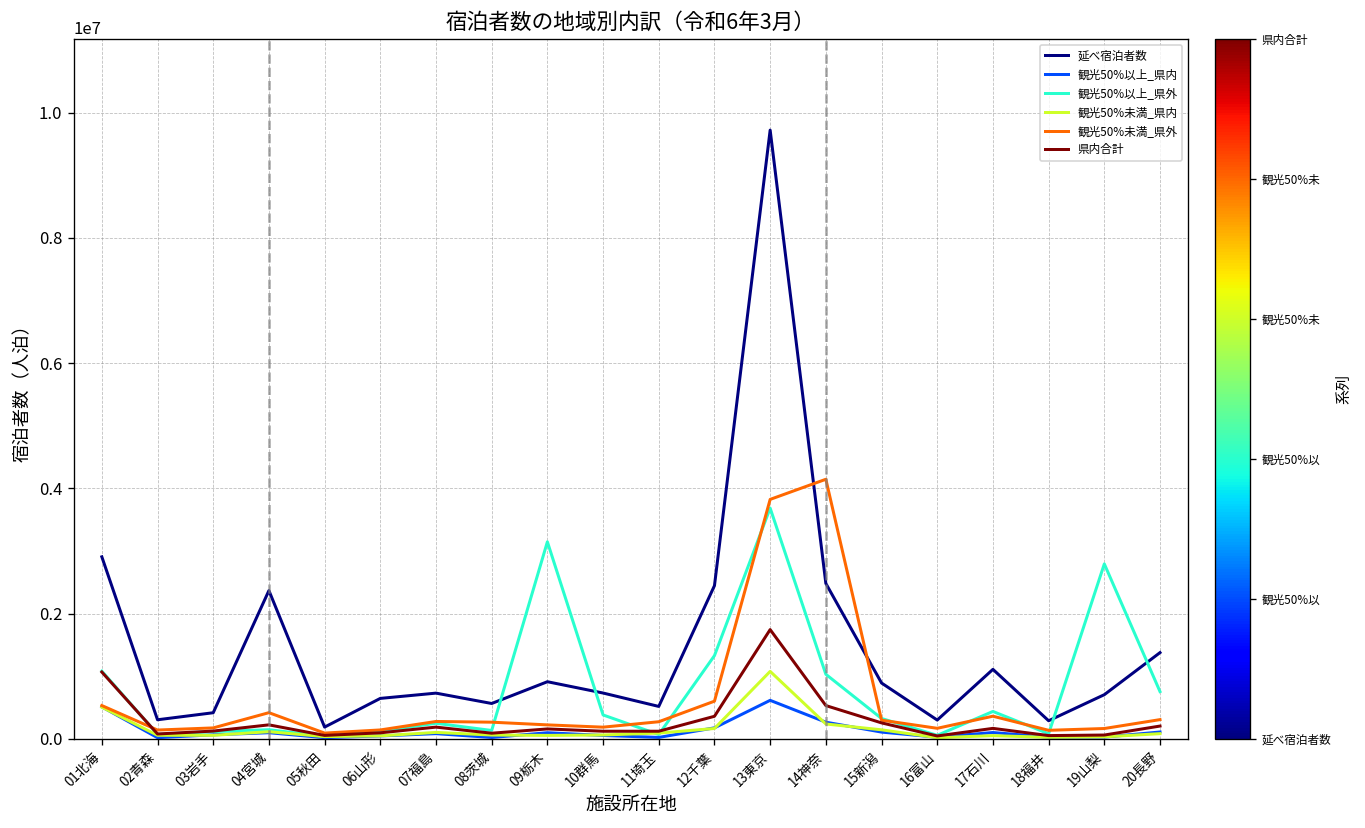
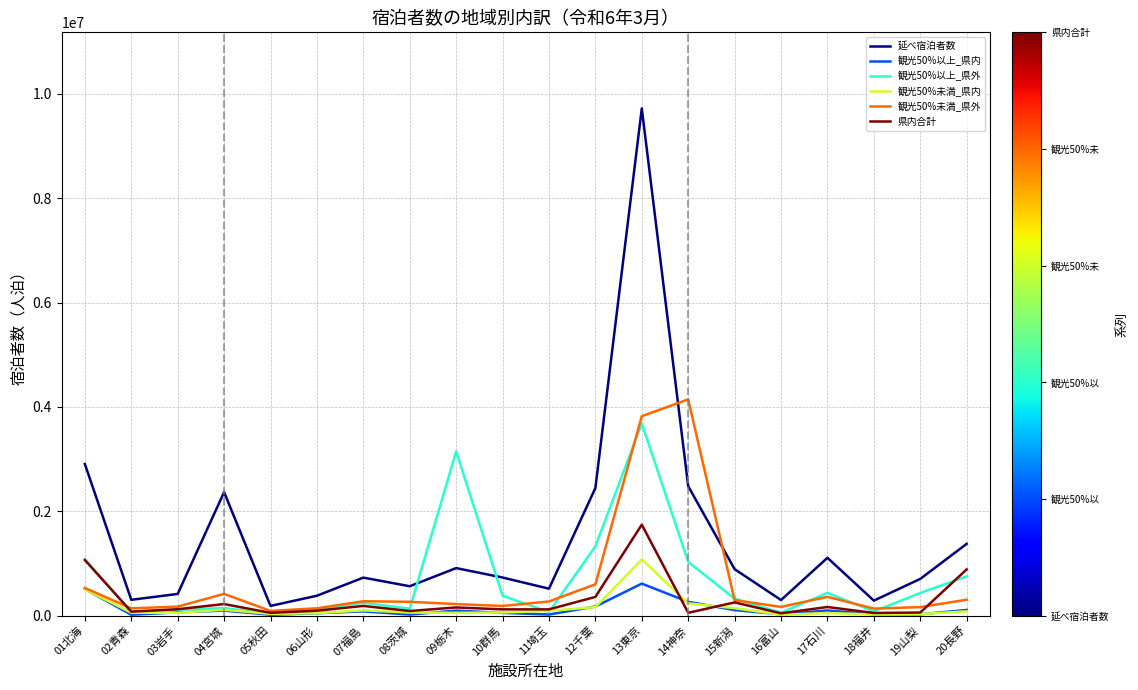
  {
    "延べ宿泊者数": {
      "01北海": 2900000,
      "02青森": 300000,
      "03岩手": 400000,
      "04宮城": 2400000,
      "05秋田": 200000,
-     "06山形": 600000,
+     "06山形": 400000,
      "07福島": 700000,
      "08茨城": 600000,
      "09栃木": 900000,
      "10群馬": 700000,
      "11埼玉": 500000,
      "12千葉": 2400000,
      "13東京": 9700000,
      "14神奈": 2500000,
      "15新潟": 900000,
      "16富山": 300000,
      "17石川": 1100000,
      "18福井": 300000,
      "19山梨": 700000,
      "20長野": 1400000
    },
    "観光50%以上_県内": {
      "13東京": 600000,
      "17石川": 100000
    },
    "観光50%以上_県外": {
      "09栃木": 3100000,
      "10群馬": 400000,
      "12千葉": 1300000,
      "13東京": 3700000,
      "14神奈": 1000000,
      "17石川": 400000,
-     "19山梨": 2800000,
+     "19山梨": 400000,
      "20長野": 800000
    },
    "観光50%未満_県内": {
      "13東京": 1100000,
      "17石川": 100000
    },
    "観光50%未満_県外": {
      "02青森": 100000,
      "03岩手": 200000,
      "04宮城": 400000,
      "08茨城": 300000,
      "09栃木": 200000,
      "10群馬": 200000,
      "11埼玉": 300000,
      "12千葉": 600000,
      "13東京": 3800000,
      "14神奈": 4100000,
      "16富山": 200000,
      "17石川": 400000,
      "18福井": 100000,
      "19山梨": 200000,
      "20長野": 300000
    },
    "県内合計": {
      "04宮城": 200000,
      "07福島": 200000,
      "09栃木": 200000,
      "10群馬": 100000,
      "12千葉": 400000,
      "13東京": 1700000,
-     "14神奈": 500000,
+     "14神奈": 100000,
      "17石川": 200000,
-     "20長野": 200000
+     "20長野": 900000
    }
  }
